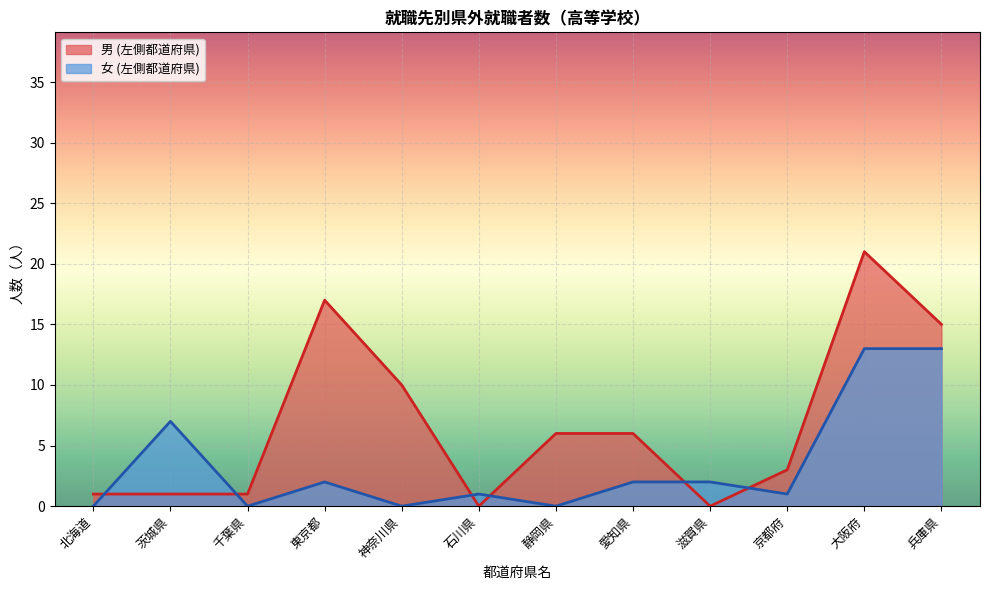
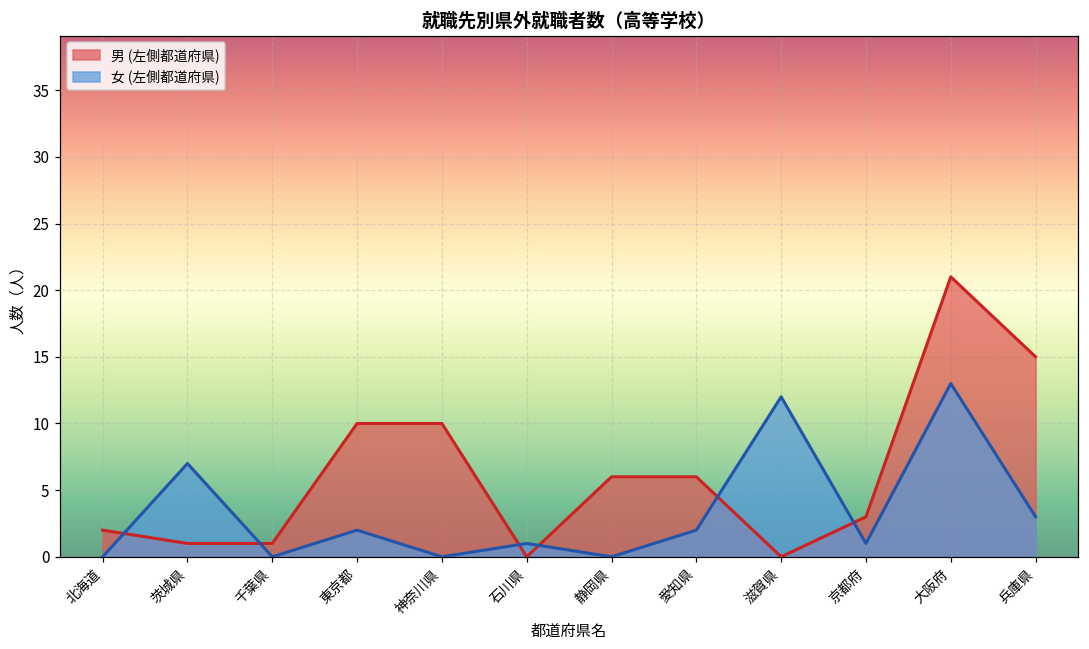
  {
    "男 (左側都道府県)": {
-     "北海道": 1,
+     "北海道": 2,
      "茨城県": 1,
      "千葉県": 1,
-     "東京都": 17,
+     "東京都": 10,
      "神奈川県": 10,
      "石川県": 0,
      "静岡県": 6,
      "愛知県": 6,
      "滋賀県": 0,
      "京都府": 3,
      "大阪府": 21,
      "兵庫県": 15
    },
    "女 (左側都道府県)": {
      "北海道": 0,
      "茨城県": 7,
      "千葉県": 0,
      "東京都": 2,
      "神奈川県": 0,
      "石川県": 1,
      "静岡県": 0,
      "愛知県": 2,
-     "滋賀県": 2,
+     "滋賀県": 12,
      "京都府": 1,
      "大阪府": 13,
-     "兵庫県": 13
+     "兵庫県": 3
    }
  }
